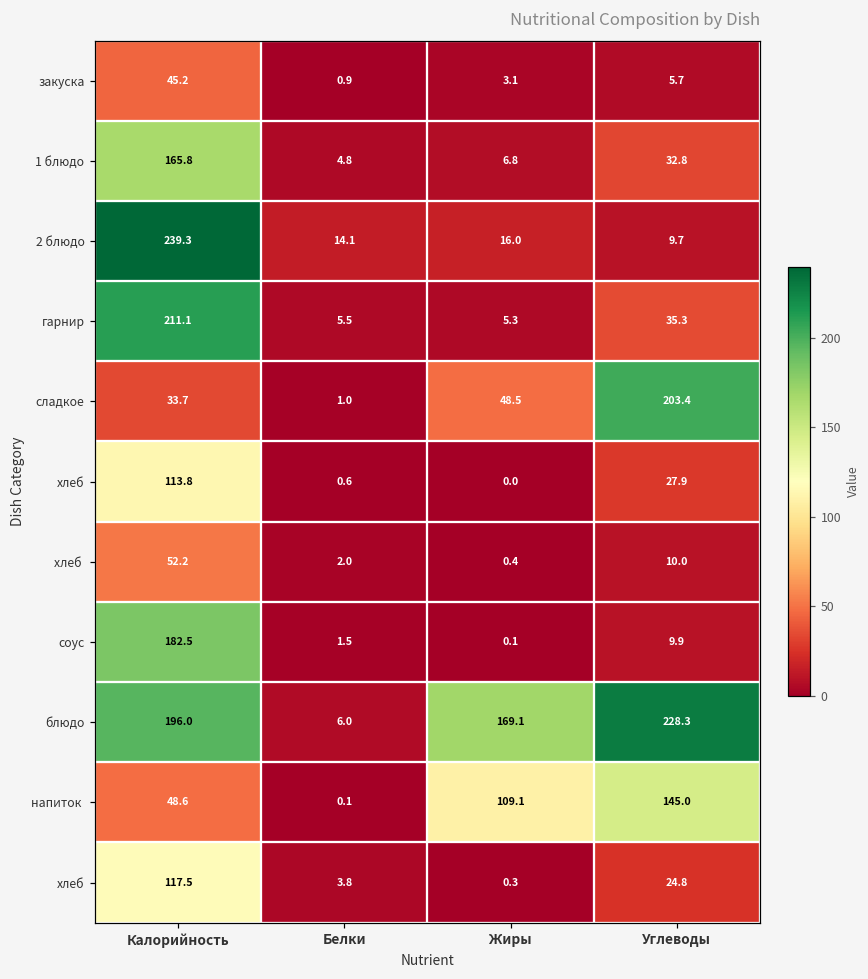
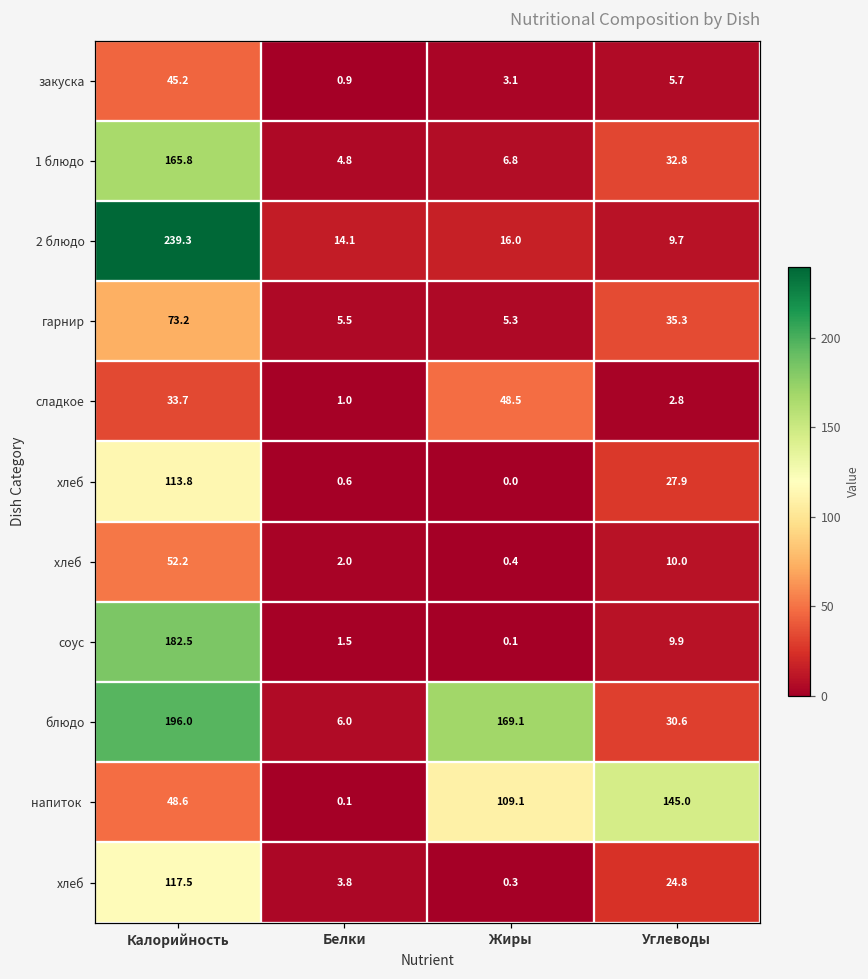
  {
    "закуска": {
      "Калорийность": 45.2,
      "Белки": 0.9,
      "Жиры": 3.1,
      "Углеводы": 5.7
    },
    "1 блюдо": {
      "Калорийность": 165.8,
      "Белки": 4.8,
      "Жиры": 6.8,
      "Углеводы": 32.8
    },
    "2 блюдо": {
      "Калорийность": 239.3,
      "Белки": 14.1,
      "Жиры": 16.0,
      "Углеводы": 9.7
    },
    "гарнир": {
-     "Калорийность": 211.1,
+     "Калорийность": 73.2,
      "Белки": 5.5,
      "Жиры": 5.3,
      "Углеводы": 35.3
    },
    "сладкое": {
      "Калорийность": 33.7,
      "Белки": 1.0,
      "Жиры": 48.5,
-     "Углеводы": 203.4
+     "Углеводы": 2.8
    },
    "соус": {
      "Калорийность": 182.5,
      "Белки": 1.5,
      "Жиры": 0.1,
      "Углеводы": 9.9
    },
    "блюдо": {
      "Калорийность": 196.0,
      "Белки": 6.0,
      "Жиры": 169.1,
-     "Углеводы": 228.3
+     "Углеводы": 30.6
    },
    "напиток": {
      "Калорийность": 48.6,
      "Белки": 0.1,
      "Жиры": 109.1,
      "Углеводы": 145.0
    }
  }
